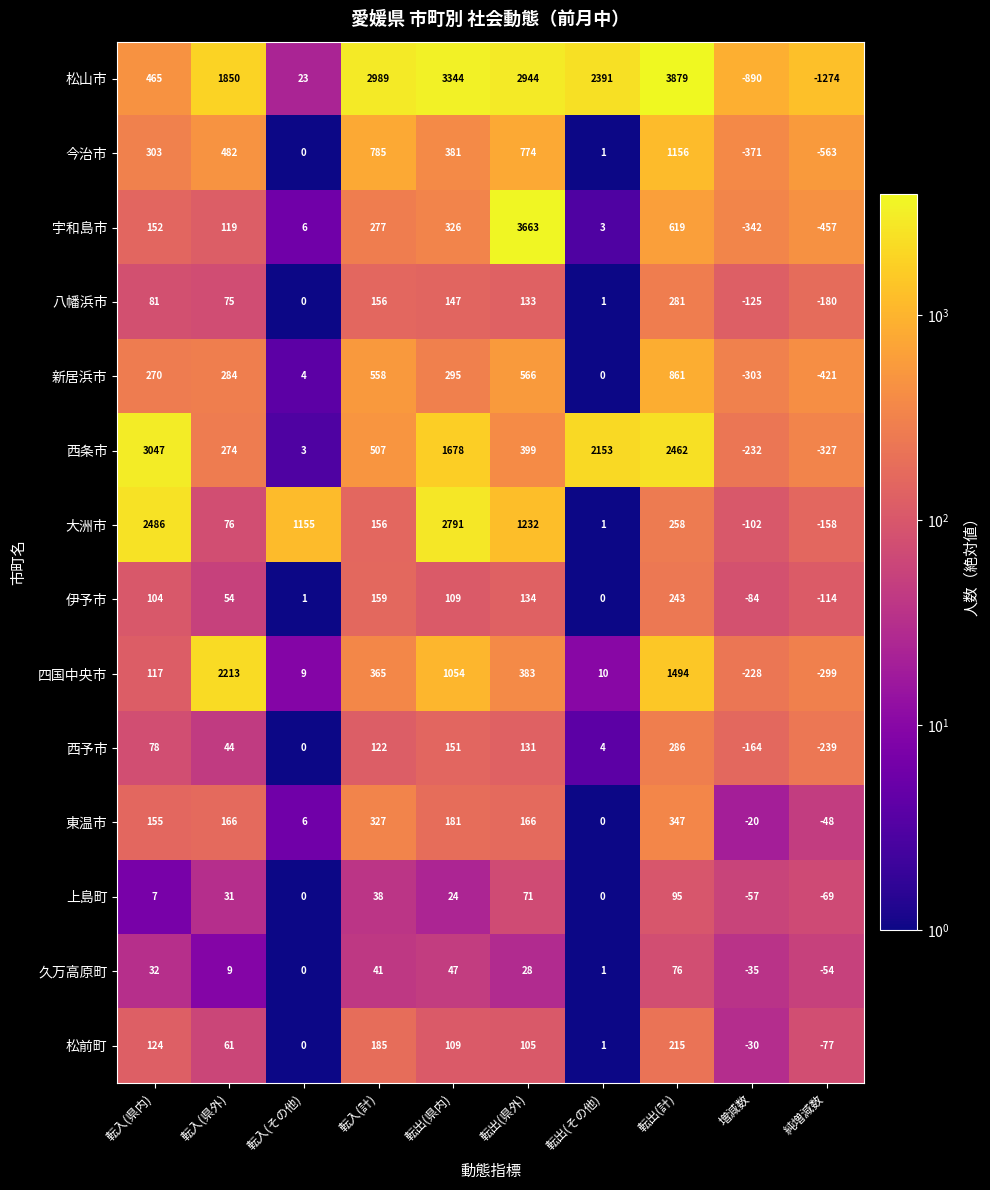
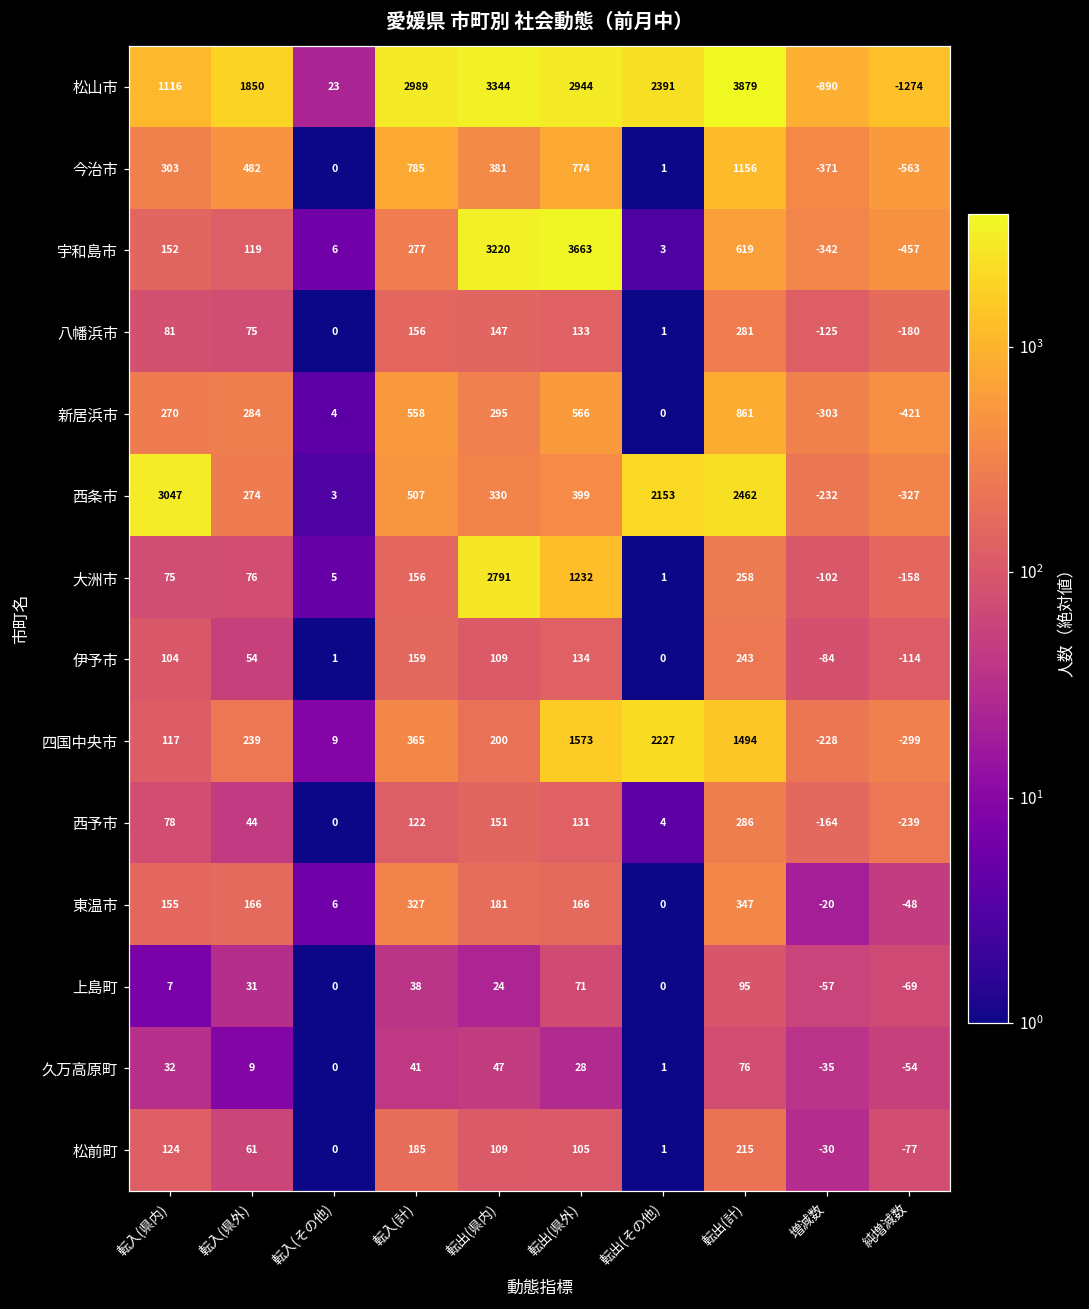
  {
    "松山市": {
-     "転入(県内)": 465,
+     "転入(県内)": 1116,
      "転入(県外)": 1850,
      "転入(その他)": 23,
      "転入(計)": 2989,
      "転出(県内)": 3344,
      "転出(県外)": 2944,
      "転出(その他)": 2391,
      "転出(計)": 3879,
      "増減数": -890,
      "純増減数": -1274
    },
    "今治市": {
      "転入(県内)": 303,
      "転入(県外)": 482,
      "転入(その他)": 0,
      "転入(計)": 785,
      "転出(県内)": 381,
      "転出(県外)": 774,
      "転出(その他)": 1,
      "転出(計)": 1156,
      "増減数": -371,
      "純増減数": -563
    },
    "宇和島市": {
      "転入(県内)": 152,
      "転入(県外)": 119,
      "転入(その他)": 6,
      "転入(計)": 277,
-     "転出(県内)": 326,
+     "転出(県内)": 3220,
      "転出(県外)": 3663,
      "転出(その他)": 3,
      "転出(計)": 619,
      "増減数": -342,
      "純増減数": -457
    },
    "八幡浜市": {
      "転入(県内)": 81,
      "転入(県外)": 75,
      "転入(その他)": 0,
      "転入(計)": 156,
      "転出(県内)": 147,
      "転出(県外)": 133,
      "転出(その他)": 1,
      "転出(計)": 281,
      "増減数": -125,
      "純増減数": -180
    },
    "新居浜市": {
      "転入(県内)": 270,
      "転入(県外)": 284,
      "転入(その他)": 4,
      "転入(計)": 558,
      "転出(県内)": 295,
      "転出(県外)": 566,
      "転出(その他)": 0,
      "転出(計)": 861,
      "増減数": -303,
      "純増減数": -421
    },
    "西条市": {
      "転入(県内)": 3047,
      "転入(県外)": 274,
      "転入(その他)": 3,
      "転入(計)": 507,
-     "転出(県内)": 1678,
+     "転出(県内)": 330,
      "転出(県外)": 399,
      "転出(その他)": 2153,
      "転出(計)": 2462,
      "増減数": -232,
      "純増減数": -327
    },
    "大洲市": {
-     "転入(県内)": 2486,
+     "転入(県内)": 75,
      "転入(県外)": 76,
-     "転入(その他)": 1155,
+     "転入(その他)": 5,
      "転入(計)": 156,
      "転出(県内)": 2791,
      "転出(県外)": 1232,
      "転出(その他)": 1,
      "転出(計)": 258,
      "増減数": -102,
      "純増減数": -158
    },
    "伊予市": {
      "転入(県内)": 104,
      "転入(県外)": 54,
      "転入(その他)": 1,
      "転入(計)": 159,
      "転出(県内)": 109,
      "転出(県外)": 134,
      "転出(その他)": 0,
      "転出(計)": 243,
      "増減数": -84,
      "純増減数": -114
    },
    "四国中央市": {
      "転入(県内)": 117,
-     "転入(県外)": 2213,
+     "転入(県外)": 239,
      "転入(その他)": 9,
      "転入(計)": 365,
-     "転出(県内)": 1054,
-     "転出(県外)": 383,
-     "転出(その他)": 10,
+     "転出(県内)": 200,
+     "転出(県外)": 1573,
+     "転出(その他)": 2227,
      "転出(計)": 1494,
      "増減数": -228,
      "純増減数": -299
    },
    "西予市": {
      "転入(県内)": 78,
      "転入(県外)": 44,
      "転入(その他)": 0,
      "転入(計)": 122,
      "転出(県内)": 151,
      "転出(県外)": 131,
      "転出(その他)": 4,
      "転出(計)": 286,
      "増減数": -164,
      "純増減数": -239
    },
    "東温市": {
      "転入(県内)": 155,
      "転入(県外)": 166,
      "転入(その他)": 6,
      "転入(計)": 327,
      "転出(県内)": 181,
      "転出(県外)": 166,
      "転出(その他)": 0,
      "転出(計)": 347,
      "増減数": -20,
      "純増減数": -48
    },
    "上島町": {
      "転入(県内)": 7,
      "転入(県外)": 31,
      "転入(その他)": 0,
      "転入(計)": 38,
      "転出(県内)": 24,
      "転出(県外)": 71,
      "転出(その他)": 0,
      "転出(計)": 95,
      "増減数": -57,
      "純増減数": -69
    },
    "久万高原町": {
      "転入(県内)": 32,
      "転入(県外)": 9,
      "転入(その他)": 0,
      "転入(計)": 41,
      "転出(県内)": 47,
      "転出(県外)": 28,
      "転出(その他)": 1,
      "転出(計)": 76,
      "増減数": -35,
      "純増減数": -54
    },
    "松前町": {
      "転入(県内)": 124,
      "転入(県外)": 61,
      "転入(その他)": 0,
      "転入(計)": 185,
      "転出(県内)": 109,
      "転出(県外)": 105,
      "転出(その他)": 1,
      "転出(計)": 215,
      "増減数": -30,
      "純増減数": -77
    }
  }
